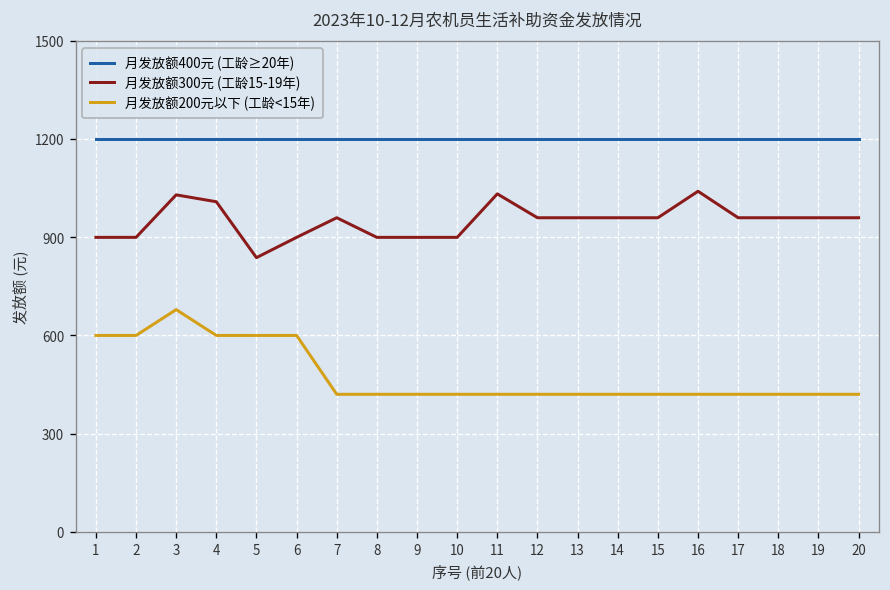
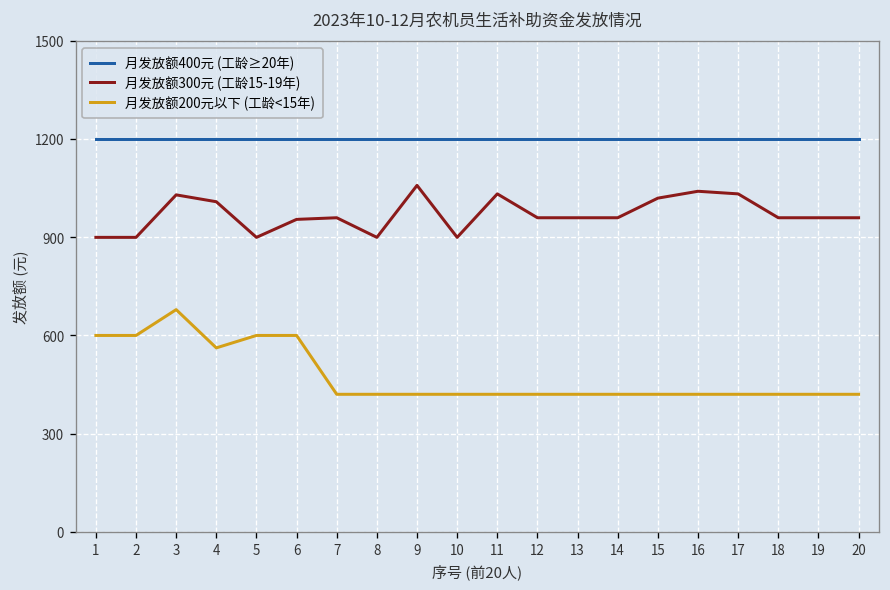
  {
    "月发放额400元 (工龄≥20年)": {
      "1": 1200,
      "2": 1200,
      "3": 1200,
      "4": 1200,
      "5": 1200,
      "6": 1200,
      "7": 1200,
      "8": 1200,
      "9": 1200,
      "10": 1200,
      "11": 1200,
      "12": 1200,
      "13": 1200,
      "14": 1200,
      "15": 1200,
      "16": 1200,
      "17": 1200,
      "18": 1200,
      "19": 1200,
      "20": 1200
    },
    "月发放额300元 (工龄15-19年)": {
      "1": 900,
      "2": 900,
      "3": 1030,
      "4": 1010,
-     "5": 840,
-     "6": 900,
+     "5": 900,
+     "6": 960,
      "7": 960,
      "8": 900,
-     "9": 900,
+     "9": 1060,
      "10": 900,
      "11": 1030,
      "12": 960,
      "13": 960,
      "14": 960,
-     "15": 960,
+     "15": 1020,
      "16": 1040,
-     "17": 960,
+     "17": 1030,
      "18": 960,
      "19": 960,
      "20": 960
    },
    "月发放额200元以下 (工龄<15年)": {
      "1": 600,
      "2": 600,
      "3": 680,
-     "4": 600,
+     "4": 560,
      "5": 600,
      "6": 600,
      "7": 420,
      "8": 420,
      "9": 420,
      "10": 420,
      "11": 420,
      "12": 420,
      "13": 420,
      "14": 420,
      "15": 420,
      "16": 420,
      "17": 420,
      "18": 420,
      "19": 420,
      "20": 420
    }
  }
